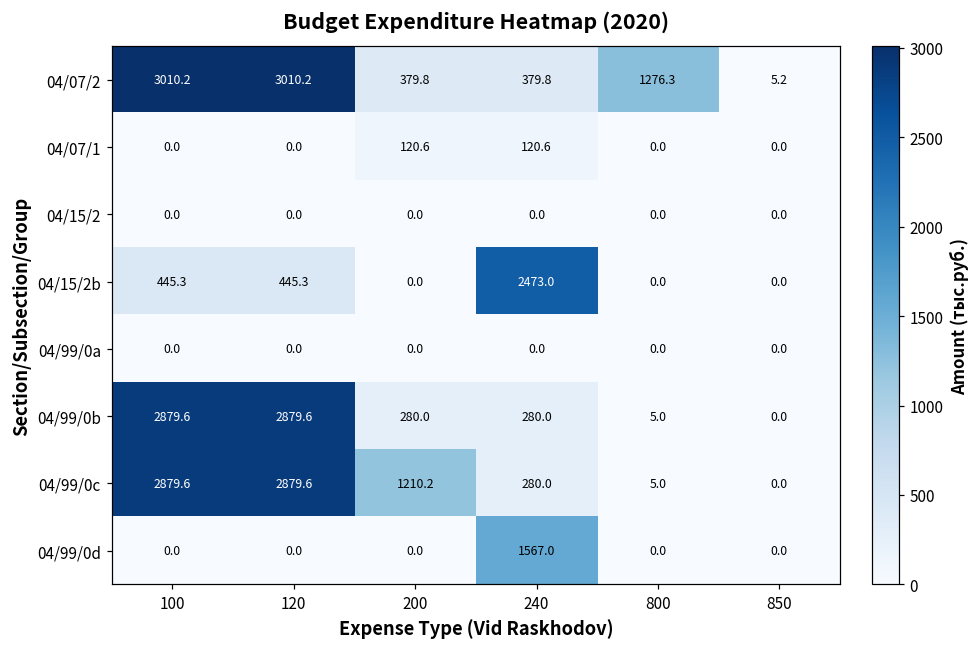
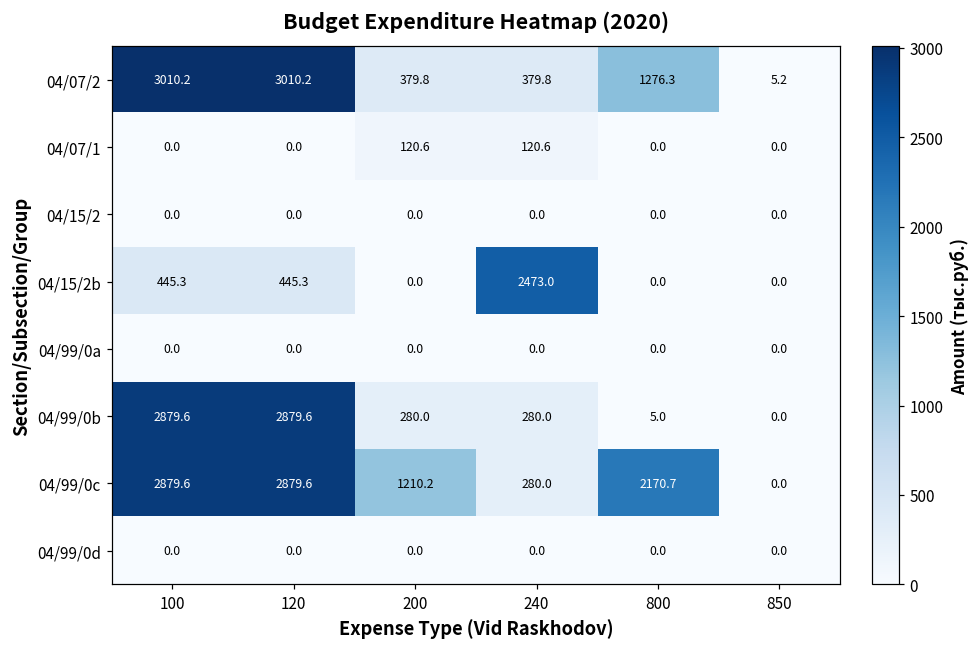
  {
    "04/07/2": {
      "100": 3010.2,
      "120": 3010.2,
      "200": 379.8,
      "240": 379.8,
      "800": 1276.3,
      "850": 5.2
    },
    "04/07/1": {
      "100": 0.0,
      "120": 0.0,
      "200": 120.6,
      "240": 120.6,
      "800": 0.0,
      "850": 0.0
    },
    "04/15/2": {
      "100": 0.0,
      "120": 0.0,
      "200": 0.0,
      "240": 0.0,
      "800": 0.0,
      "850": 0.0
    },
    "04/15/2b": {
      "100": 445.3,
      "120": 445.3,
      "200": 0.0,
      "240": 2473.0,
      "800": 0.0,
      "850": 0.0
    },
    "04/99/0a": {
      "100": 0.0,
      "120": 0.0,
      "200": 0.0,
      "240": 0.0,
      "800": 0.0,
      "850": 0.0
    },
    "04/99/0b": {
      "100": 2879.6,
      "120": 2879.6,
      "200": 280.0,
      "240": 280.0,
      "800": 5.0,
      "850": 0.0
    },
    "04/99/0c": {
      "100": 2879.6,
      "120": 2879.6,
      "200": 1210.2,
      "240": 280.0,
-     "800": 5.0,
+     "800": 2170.7,
      "850": 0.0
    },
    "04/99/0d": {
      "100": 0.0,
      "120": 0.0,
      "200": 0.0,
-     "240": 1567.0,
+     "240": 0.0,
      "800": 0.0,
      "850": 0.0
    }
  }
